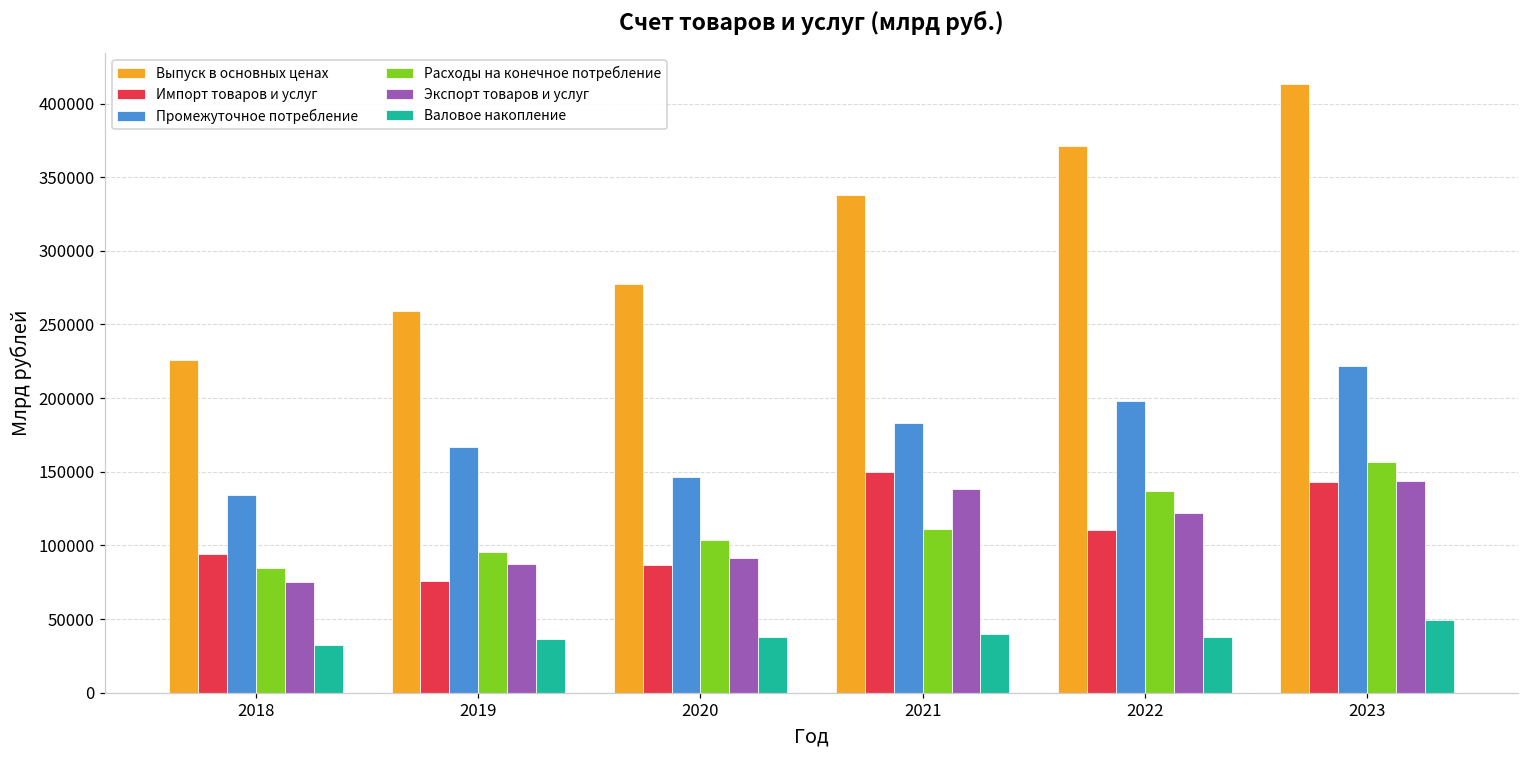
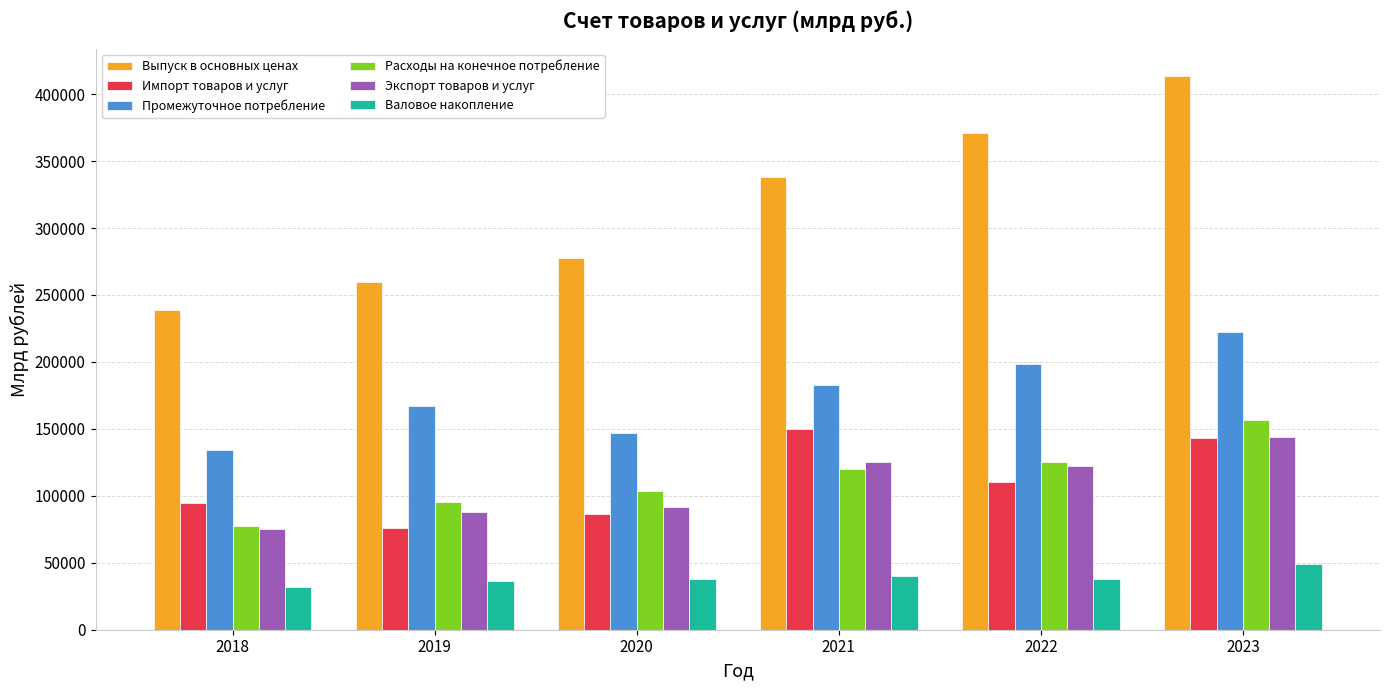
  {
    "Выпуск в основных ценах": {
-     "2018": 226000,
+     "2018": 239000,
      "2019": 259000,
      "2020": 278000,
      "2021": 338000,
      "2022": 371000,
      "2023": 413000
    },
    "Импорт товаров и услуг": {
      "2018": 94000,
      "2019": 76000,
      "2020": 87000,
      "2021": 150000,
      "2022": 110000,
      "2023": 143000
    },
    "Промежуточное потребление": {
      "2018": 134000,
      "2019": 167000,
      "2020": 147000,
      "2021": 183000,
      "2022": 198000,
      "2023": 222000
    },
    "Расходы на конечное потребление": {
-     "2018": 85000,
+     "2018": 77000,
      "2019": 95000,
      "2020": 104000,
-     "2021": 111000,
-     "2022": 137000,
+     "2021": 120000,
+     "2022": 125000,
      "2023": 156000
    },
    "Экспорт товаров и услуг": {
      "2018": 75000,
      "2019": 88000,
      "2020": 91000,
-     "2021": 138000,
+     "2021": 125000,
      "2022": 122000,
      "2023": 144000
    },
    "Валовое накопление": {
      "2018": 32000,
      "2019": 36000,
      "2020": 38000,
      "2021": 40000,
      "2022": 38000,
      "2023": 49000
    }
  }
